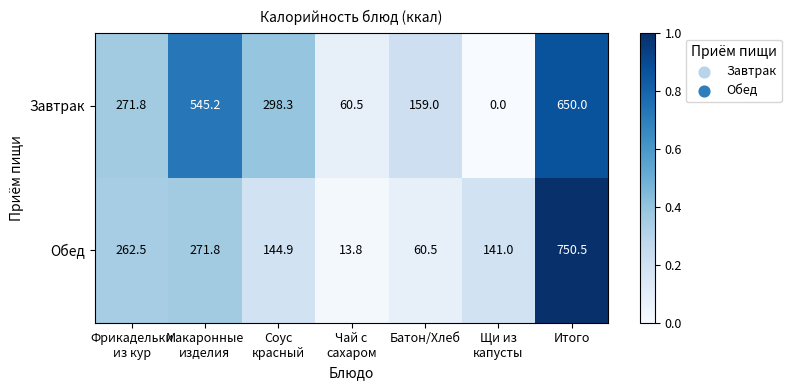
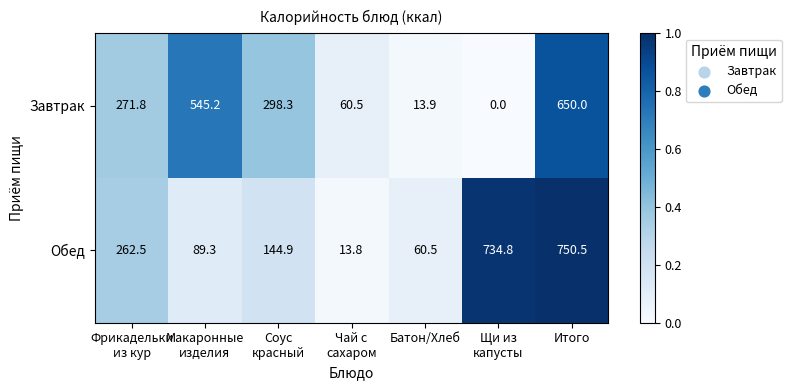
  {
    "Завтрак": {
      "Фрикадельки из кур": 271.8,
      "Макаронные изделия": 545.2,
      "Соус красный": 298.3,
      "Чай с сахаром": 60.5,
-     "Батон/Хлеб": 159.0,
+     "Батон/Хлеб": 13.9,
      "Щи из капусты": 0.0,
      "Итого": 650.0
    },
    "Обед": {
      "Фрикадельки из кур": 262.5,
-     "Макаронные изделия": 271.8,
+     "Макаронные изделия": 89.3,
      "Соус красный": 144.9,
      "Чай с сахаром": 13.8,
      "Батон/Хлеб": 60.5,
-     "Щи из капусты": 141.0,
+     "Щи из капусты": 734.8,
      "Итого": 750.5
    }
  }
